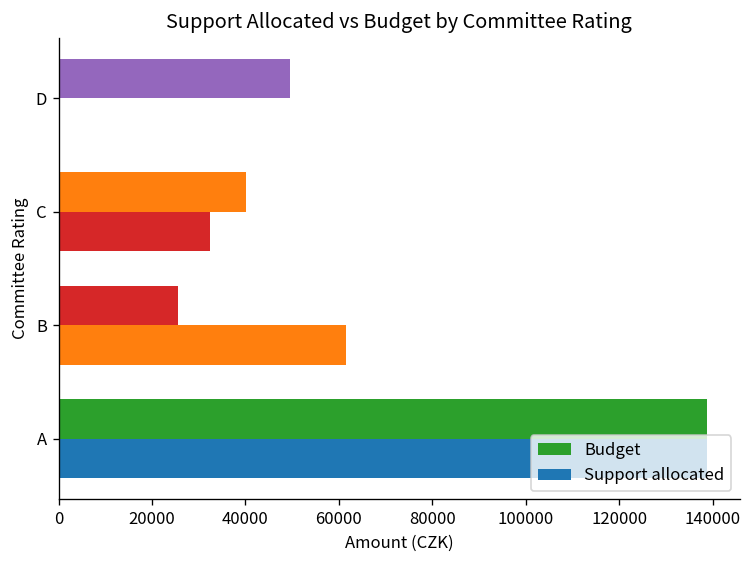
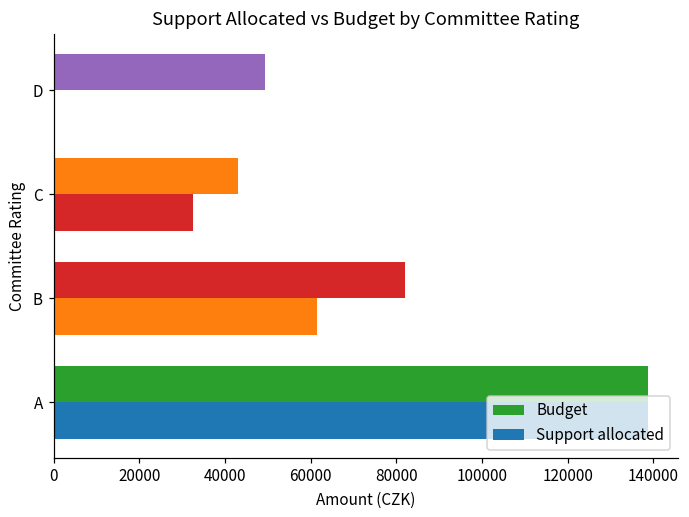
  {
    "Budget": {
      "D": 49000,
-     "C": 40000,
-     "B": 25000,
+     "C": 43000,
+     "B": 82000,
      "A": 139000
    },
    "Support allocated": {
      "D": 0,
      "C": 32000,
      "B": 61000
    }
  }
